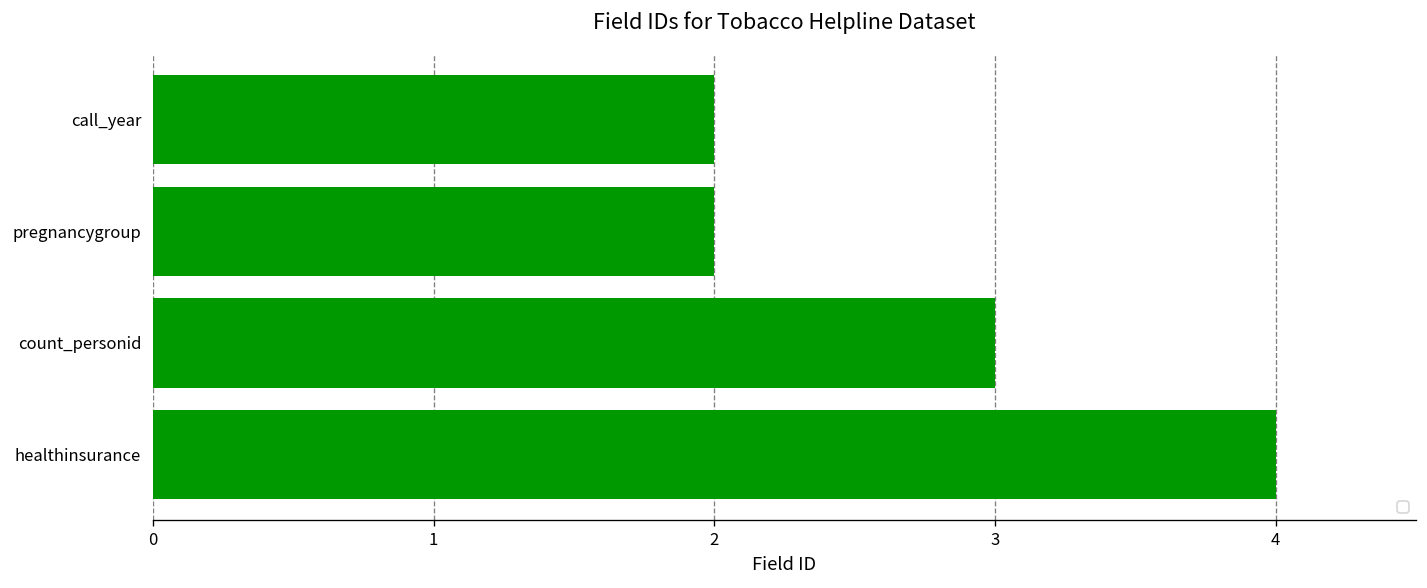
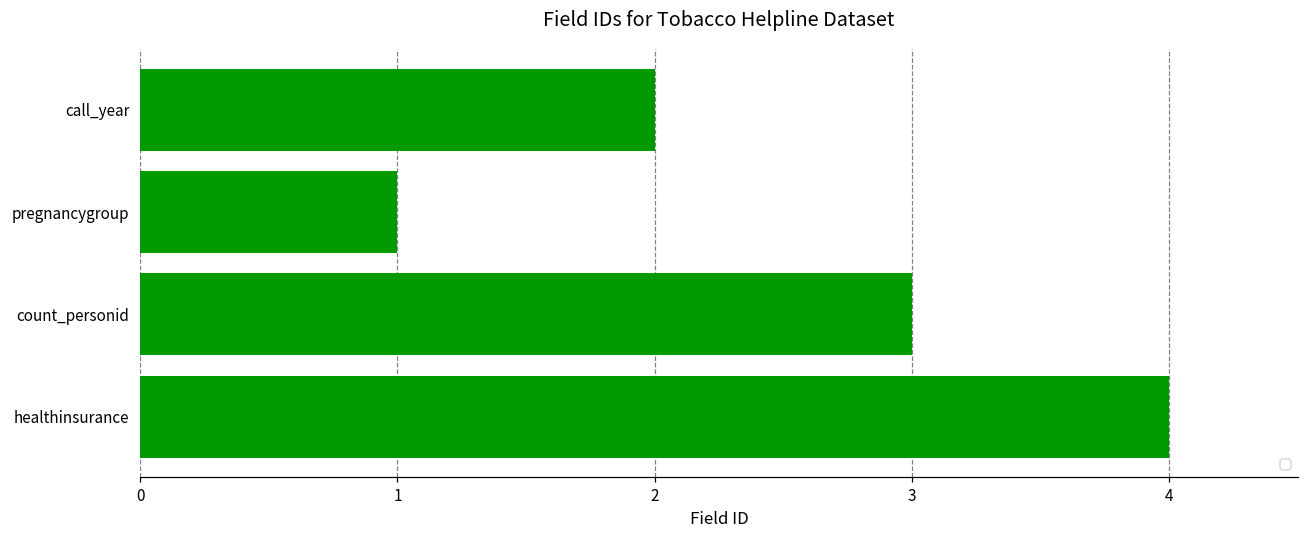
  {
    "call_year": 2,
-   "pregnancygroup": 2,
+   "pregnancygroup": 1,
    "count_personid": 3,
    "healthinsurance": 4
  }
